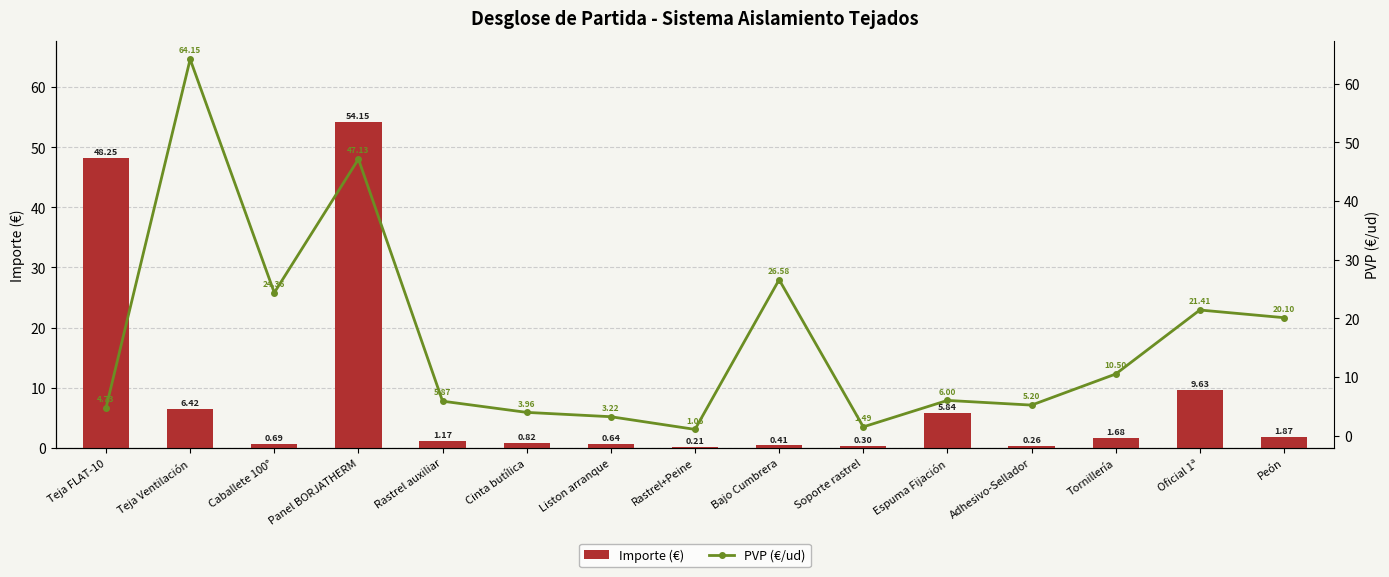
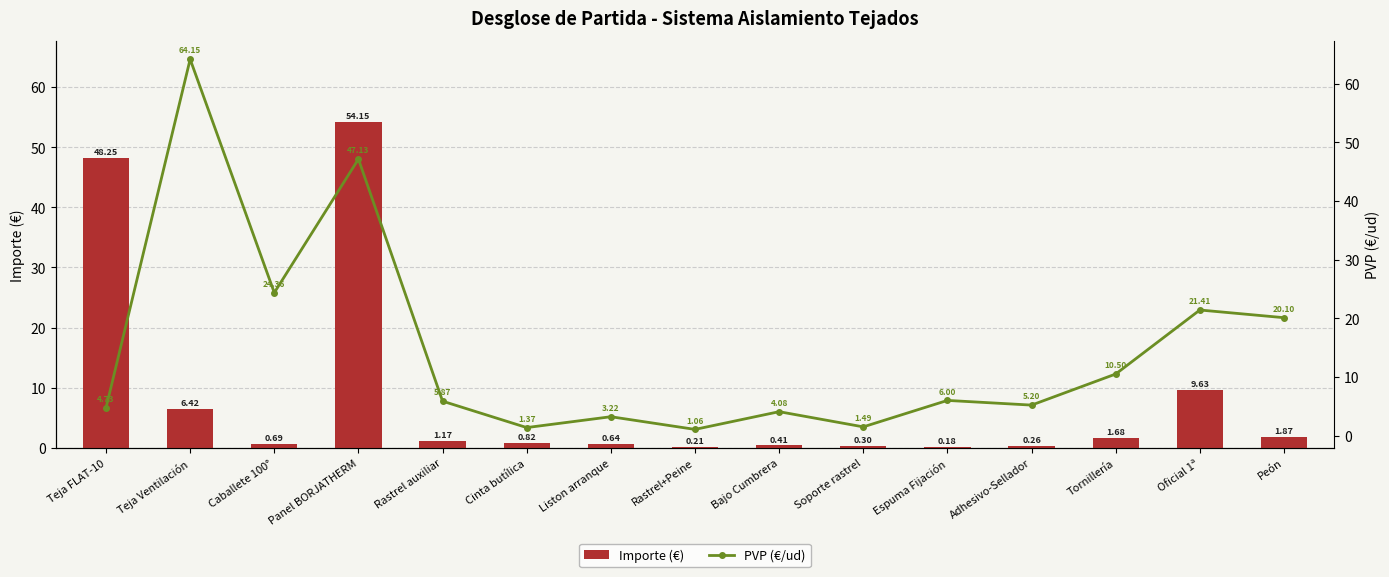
  {
    "Importe (€)": {
      "Teja FLAT-10": 48.25,
      "Teja Ventilación": 6.42,
      "Caballete 100°": 0.69,
      "Panel BORJATHERM": 54.15,
      "Rastrel auxiliar": 1.17,
      "Cinta butílica": 0.82,
      "Liston arranque": 0.64,
      "Rastrel+Peine": 0.21,
      "Bajo Cumbrera": 0.41,
      "Soporte rastrel": 0.30,
-     "Espuma Fijación": 5.84,
+     "Espuma Fijación": 0.18,
      "Adhesivo-Sellador": 0.26,
      "Tornillería": 1.68,
      "Oficial 1ª": 9.63,
      "Peón": 1.87
    },
    "PVP (€/ud)": {
      "Teja FLAT-10": 4.73,
      "Teja Ventilación": 64.15,
      "Caballete 100°": 24.36,
      "Panel BORJATHERM": 47.13,
      "Rastrel auxiliar": 5.87,
-     "Cinta butílica": 3.96,
+     "Cinta butílica": 1.37,
      "Liston arranque": 3.22,
      "Rastrel+Peine": 1.06,
-     "Bajo Cumbrera": 26.58,
+     "Bajo Cumbrera": 4.08,
      "Soporte rastrel": 1.49,
      "Espuma Fijación": 6.00,
      "Adhesivo-Sellador": 5.20,
      "Tornillería": 10.50,
      "Oficial 1ª": 21.41,
      "Peón": 20.10
    }
  }
